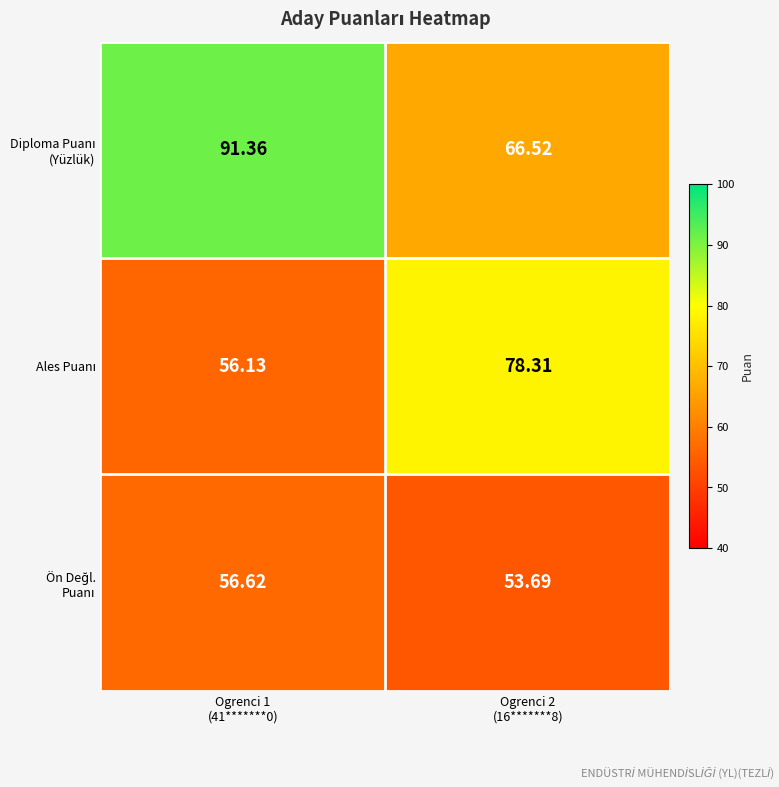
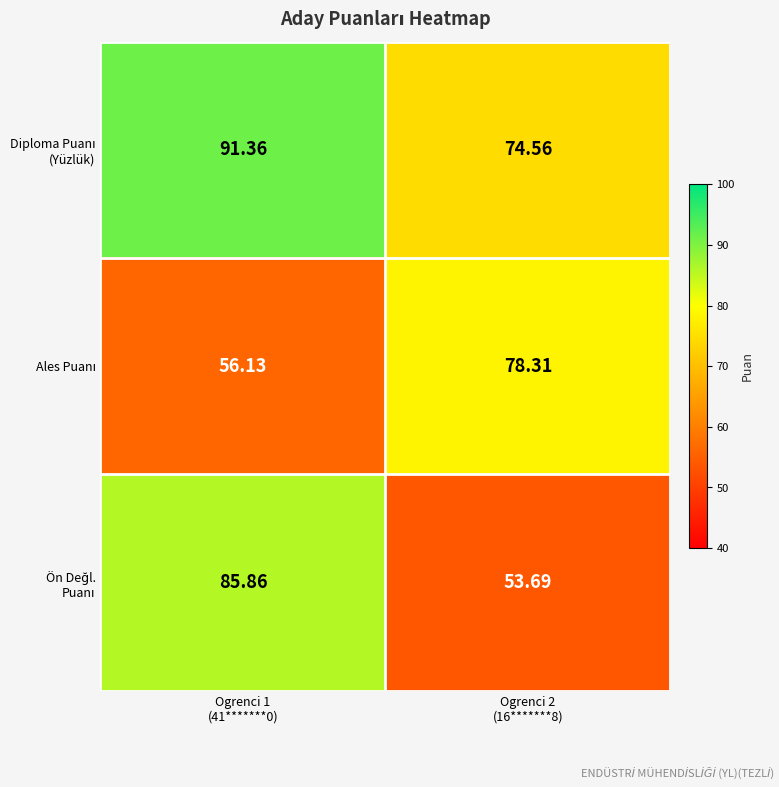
  {
    "Diploma Puanı (Yüzlük)": {
      "Ogrenci 1 (41*******0)": 91.36,
-     "Ogrenci 2 (16*******8)": 66.52
+     "Ogrenci 2 (16*******8)": 74.56
    },
    "Ales Puanı": {
      "Ogrenci 1 (41*******0)": 56.13,
      "Ogrenci 2 (16*******8)": 78.31
    },
    "Ön Değl. Puanı": {
-     "Ogrenci 1 (41*******0)": 56.62,
+     "Ogrenci 1 (41*******0)": 85.86,
      "Ogrenci 2 (16*******8)": 53.69
    }
  }
